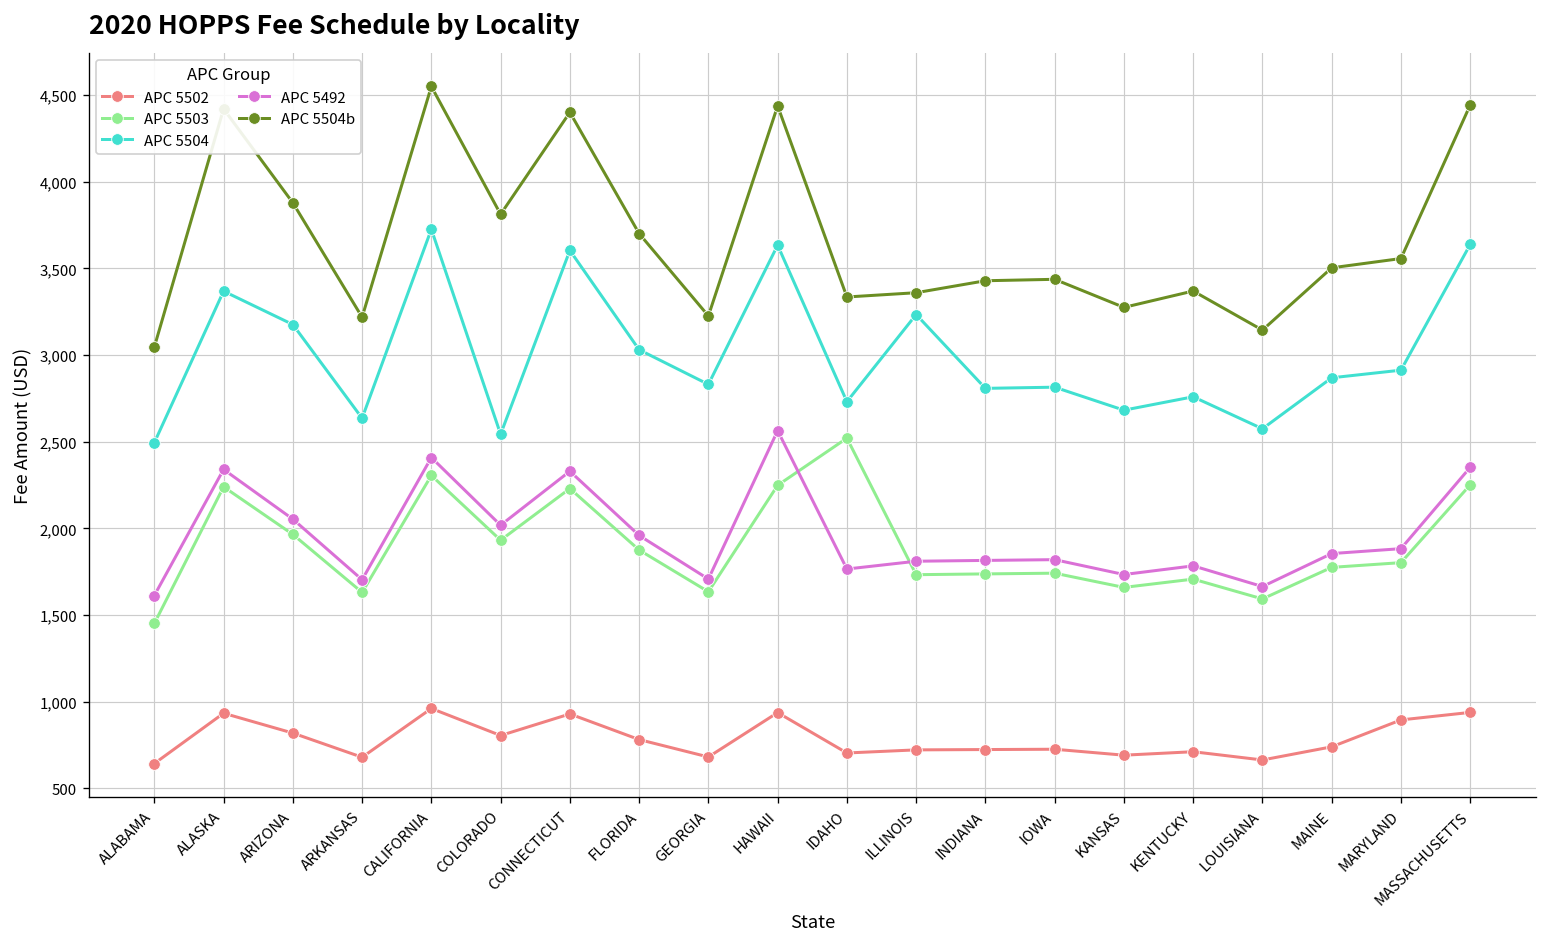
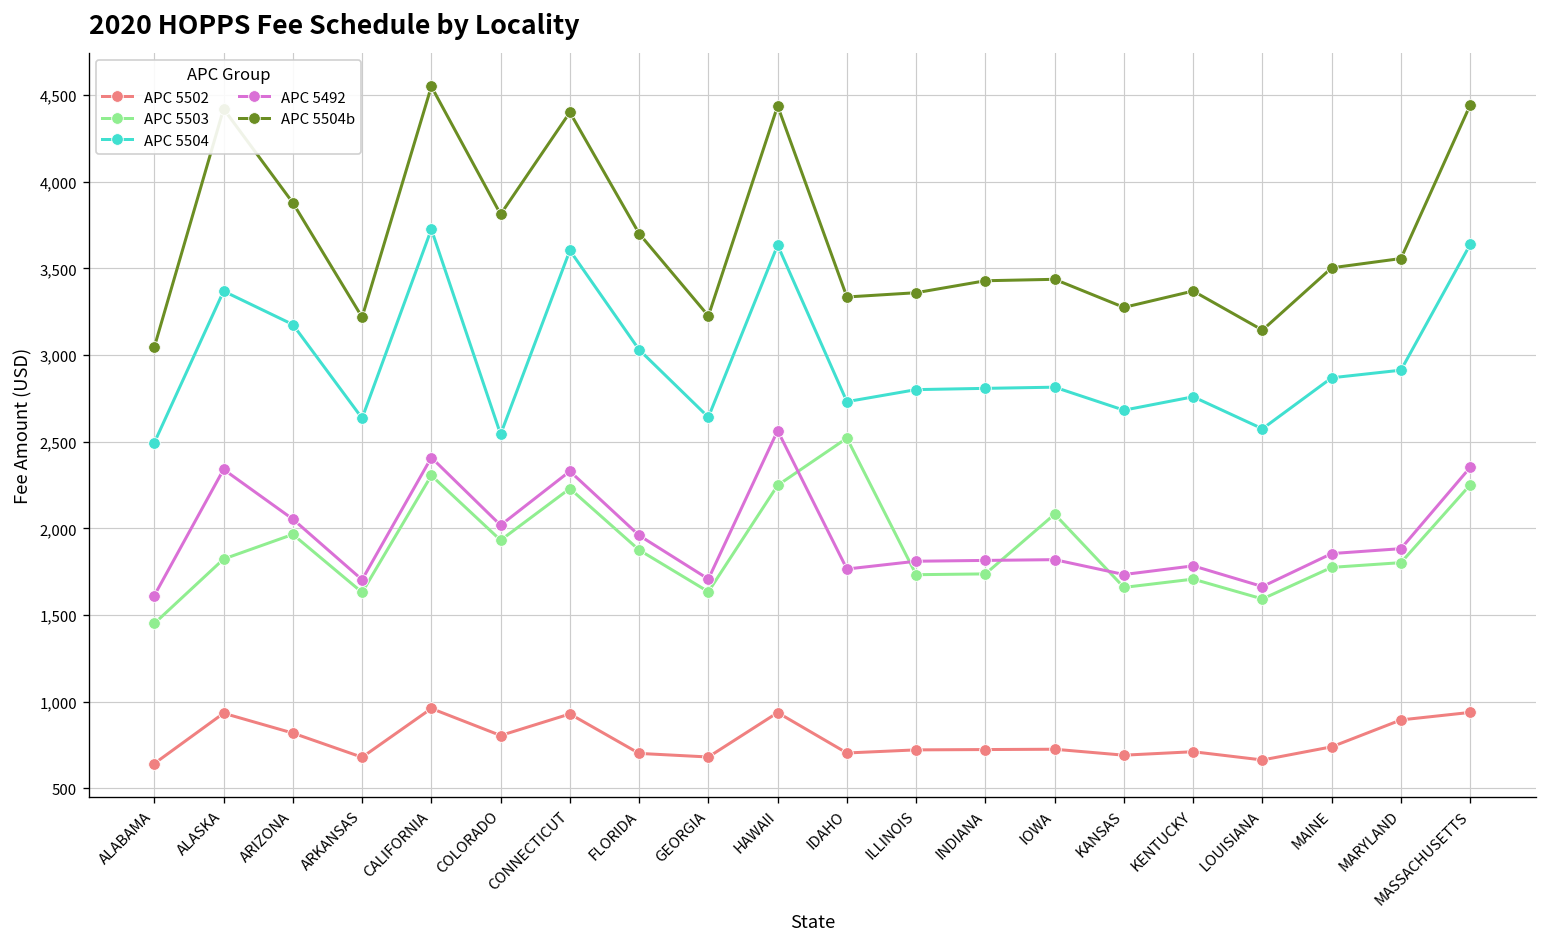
  {
    "APC 5502": {
      "ALABAMA": "640",
      "ALASKA": "930",
      "ARIZONA": "820",
      "ARKANSAS": "680",
      "CALIFORNIA": "960",
      "COLORADO": "810",
      "CONNECTICUT": "930",
-     "FLORIDA": "780",
+     "FLORIDA": "700",
      "GEORGIA": "680",
      "HAWAII": "940",
      "IDAHO": "700",
      "ILLINOIS": "720",
      "INDIANA": "720",
      "IOWA": "730",
      "KANSAS": "690",
      "KENTUCKY": "710",
      "LOUISIANA": "660",
      "MAINE": "740",
      "MARYLAND": "900",
      "MASSACHUSETTS": "940"
    },
    "APC 5503": {
      "ALABAMA": "1,450",
-     "ALASKA": "2,240",
+     "ALASKA": "1,820",
      "ARIZONA": "1,970",
      "ARKANSAS": "1,630",
      "CALIFORNIA": "2,310",
      "COLORADO": "1,930",
      "CONNECTICUT": "2,230",
      "FLORIDA": "1,880",
      "GEORGIA": "1,630",
      "HAWAII": "2,250",
      "IDAHO": "2,520",
      "ILLINOIS": "1,730",
      "INDIANA": "1,740",
-     "IOWA": "1,740",
+     "IOWA": "2,080",
      "KANSAS": "1,660",
      "KENTUCKY": "1,710",
      "LOUISIANA": "1,590",
      "MAINE": "1,780",
      "MARYLAND": "1,800",
      "MASSACHUSETTS": "2,250"
    },
    "APC 5504": {
      "ALABAMA": "2,490",
      "ALASKA": "3,370",
      "ARIZONA": "3,180",
      "ARKANSAS": "2,640",
      "CALIFORNIA": "3,730",
      "COLORADO": "2,540",
      "CONNECTICUT": "3,600",
      "FLORIDA": "3,030",
-     "GEORGIA": "2,830",
+     "GEORGIA": "2,640",
      "HAWAII": "3,630",
      "IDAHO": "2,730",
-     "ILLINOIS": "3,230",
+     "ILLINOIS": "2,800",
      "INDIANA": "2,810",
      "IOWA": "2,810",
      "KANSAS": "2,680",
      "KENTUCKY": "2,760",
      "LOUISIANA": "2,570",
      "MAINE": "2,870",
      "MARYLAND": "2,910",
      "MASSACHUSETTS": "3,640"
    },
    "APC 5492": {
      "ALABAMA": "1,610",
      "ALASKA": "2,340",
      "ARIZONA": "2,050",
      "ARKANSAS": "1,700",
      "CALIFORNIA": "2,410",
      "COLORADO": "2,020",
      "CONNECTICUT": "2,330",
      "FLORIDA": "1,960",
      "GEORGIA": "1,710",
      "HAWAII": "2,560",
      "IDAHO": "1,770",
      "ILLINOIS": "1,810",
      "INDIANA": "1,820",
      "IOWA": "1,820",
      "KANSAS": "1,730",
      "KENTUCKY": "1,780",
      "LOUISIANA": "1,660",
      "MAINE": "1,850",
      "MARYLAND": "1,880",
      "MASSACHUSETTS": "2,350"
    },
    "APC 5504b": {
      "ALABAMA": "3,050",
      "ARIZONA": "3,880",
      "ARKANSAS": "3,220",
      "CALIFORNIA": "4,550",
      "COLORADO": "3,810",
      "CONNECTICUT": "4,400",
      "FLORIDA": "3,700",
      "GEORGIA": "3,230",
      "HAWAII": "4,440",
      "IDAHO": "3,330",
      "ILLINOIS": "3,360",
      "INDIANA": "3,430",
      "IOWA": "3,440",
      "KANSAS": "3,270",
      "KENTUCKY": "3,370",
      "LOUISIANA": "3,140",
      "MAINE": "3,500",
      "MARYLAND": "3,560",
      "MASSACHUSETTS": "4,440"
    }
  }
